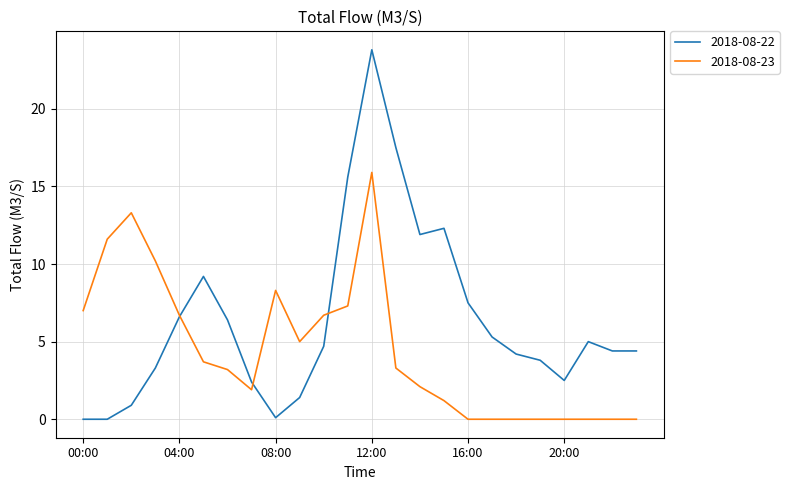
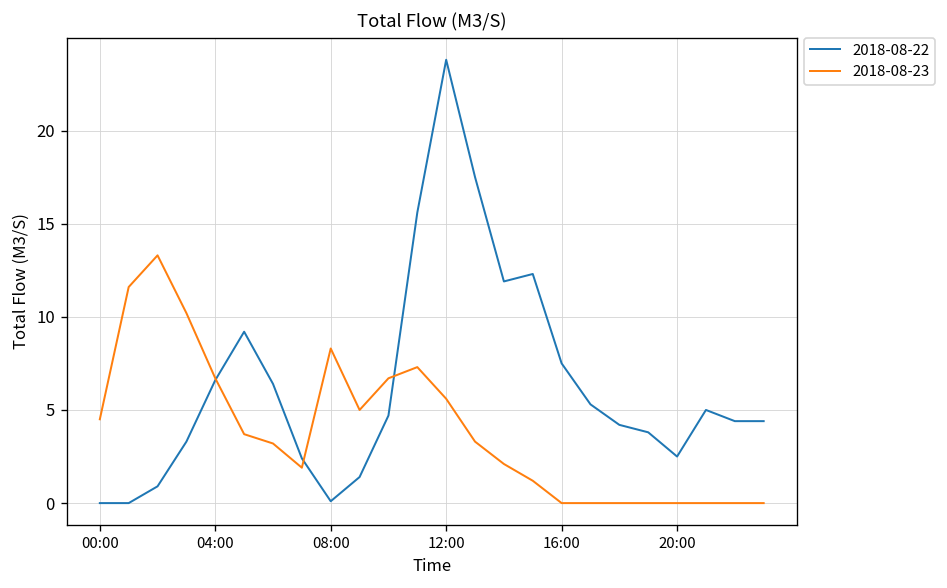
  {
    "2018-08-22": {
      "00:00": 0.0,
      "08:00": 0.1,
      "12:00": 23.8,
      "16:00": 7.5,
      "20:00": 2.5
    },
    "2018-08-23": {
-     "00:00": 7.0,
+     "00:00": 4.5,
      "08:00": 8.3,
-     "12:00": 15.9,
+     "12:00": 5.6,
      "16:00": 0.0,
      "20:00": 0.0
    }
  }
